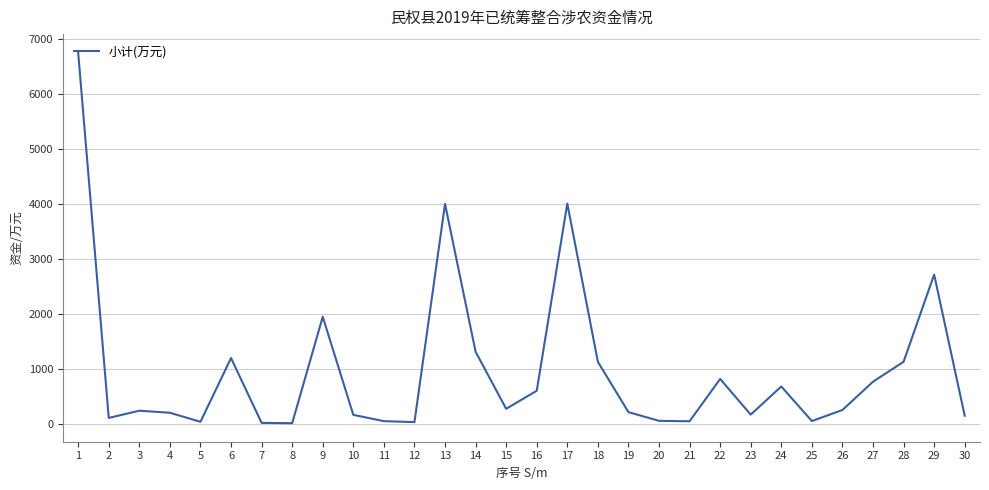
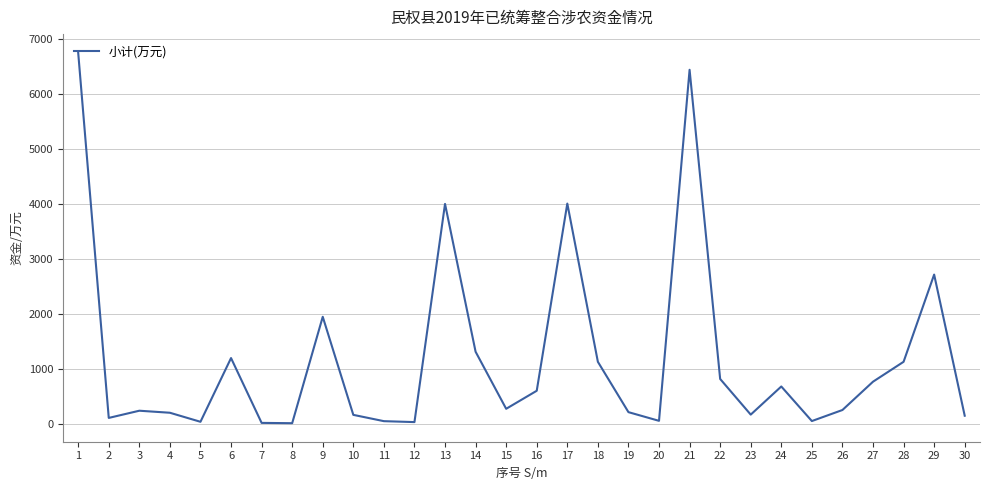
  {
    "1": 6800,
    "2": 100,
    "3": 200,
    "4": 200,
    "5": 0,
    "6": 1200,
    "7": 0,
    "8": 0,
    "9": 1900,
    "10": 200,
    "11": 0,
    "12": 0,
    "13": 4000,
    "14": 1300,
    "15": 300,
    "16": 600,
    "17": 4000,
    "18": 1100,
    "19": 200,
    "20": 100,
-   "21": 0,
+   "21": 6400,
    "22": 800,
    "23": 200,
    "24": 700,
    "25": 0,
    "26": 300,
    "27": 800,
    "28": 1100,
    "29": 2700,
    "30": 100
  }
